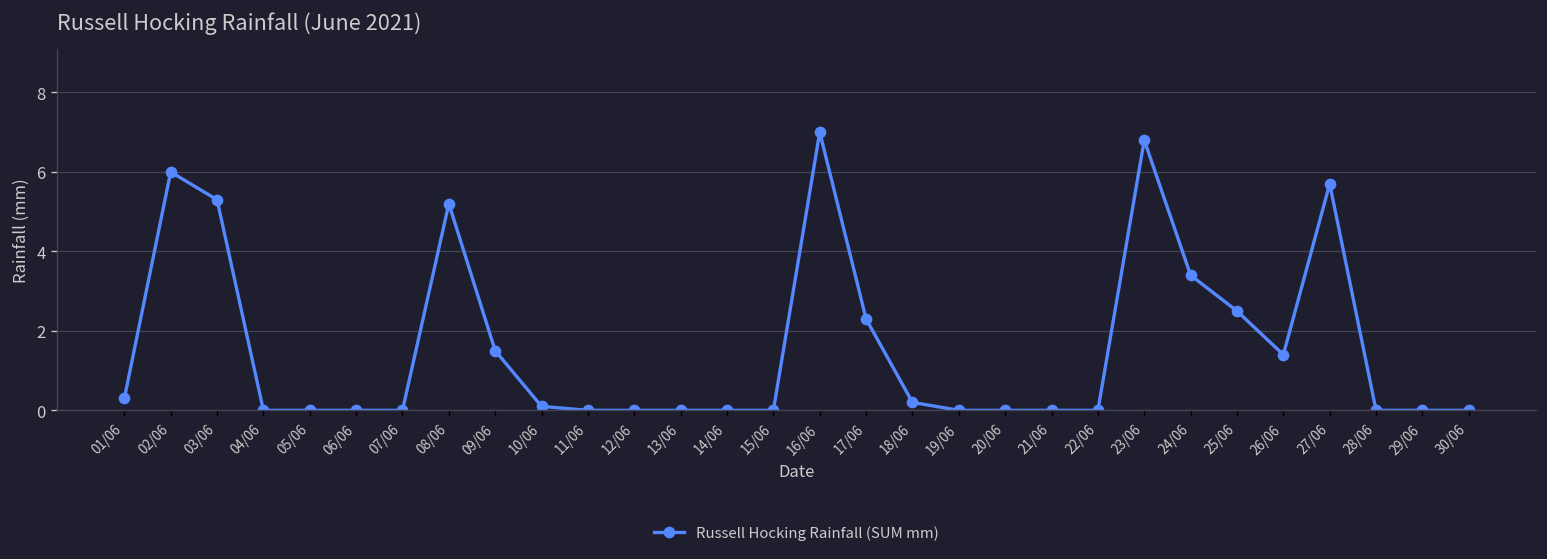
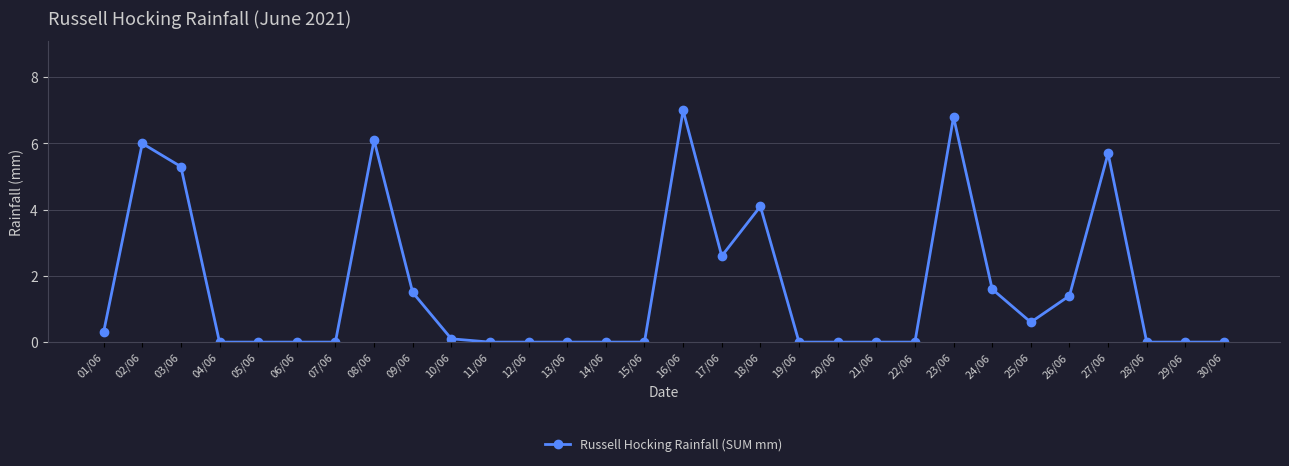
  {
    "01/06": 0.3,
    "02/06": 6.0,
    "03/06": 5.3,
    "04/06": 0.0,
    "05/06": 0.0,
    "06/06": 0.0,
    "07/06": 0.0,
-   "08/06": 5.2,
+   "08/06": 6.1,
    "09/06": 1.5,
    "10/06": 0.1,
    "11/06": 0.0,
    "12/06": 0.0,
    "13/06": 0.0,
    "14/06": 0.0,
    "15/06": 0.0,
    "16/06": 7.0,
-   "17/06": 2.3,
-   "18/06": 0.2,
+   "17/06": 2.6,
+   "18/06": 4.1,
    "19/06": 0.0,
    "20/06": 0.0,
    "21/06": 0.0,
    "22/06": 0.0,
    "23/06": 6.8,
-   "24/06": 3.4,
-   "25/06": 2.5,
+   "24/06": 1.6,
+   "25/06": 0.6,
    "26/06": 1.4,
    "27/06": 5.7,
    "28/06": 0.0,
    "29/06": 0.0,
    "30/06": 0.0
  }
